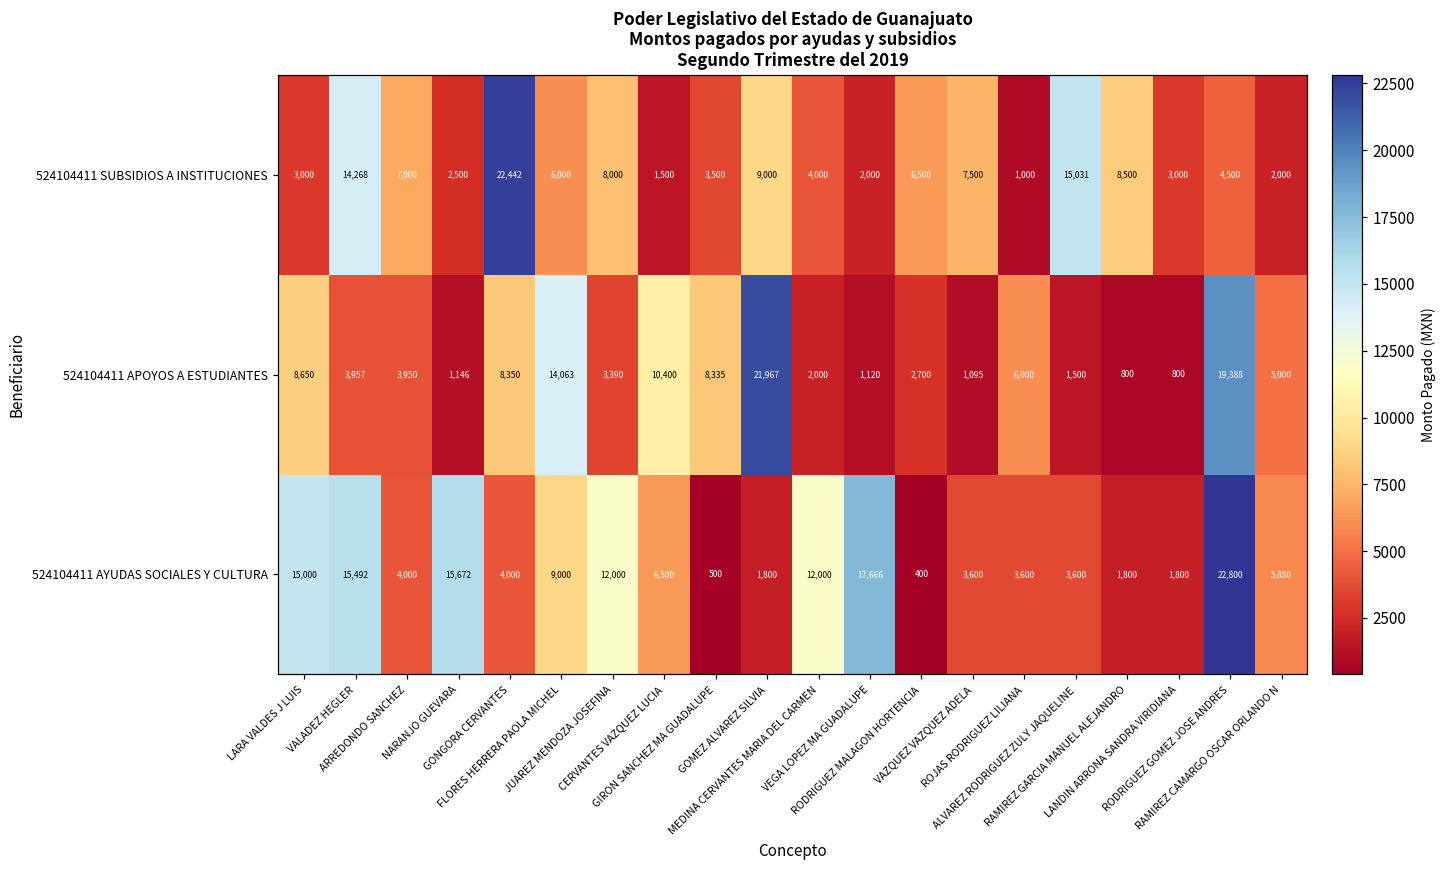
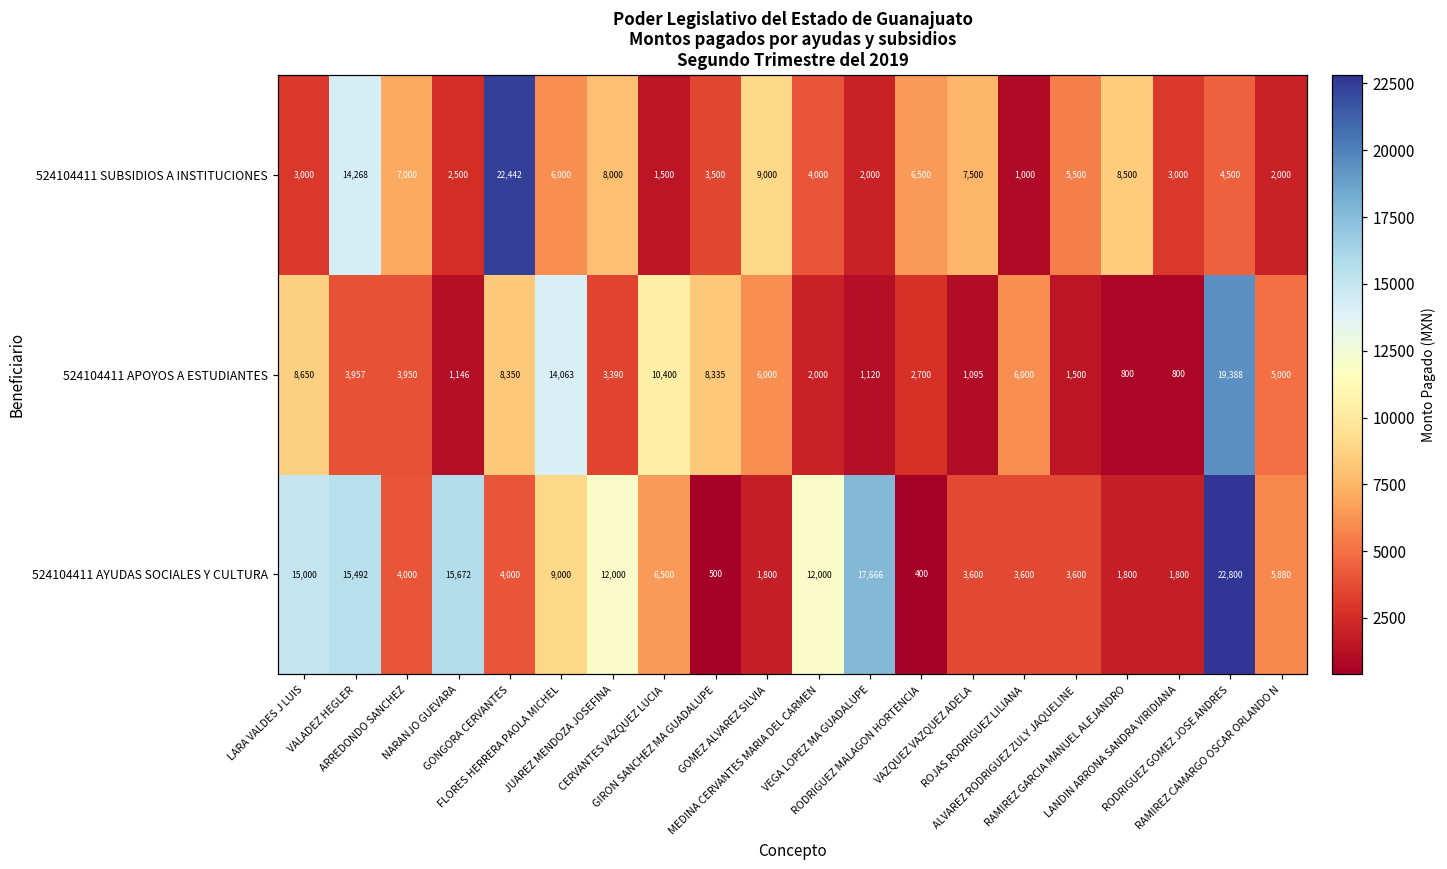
  {
    "524104411 SUBSIDIOS A INSTITUCIONES": {
      "LARA VALDES J LUIS": "3,000",
      "VALADEZ HEGLER": "14,268",
      "ARREDONDO SANCHEZ": "7,000",
      "NARANJO GUEVARA": "2,500",
      "GONGORA CERVANTES": "22,442",
      "FLORES HERRERA PAOLA MICHEL": "6,000",
      "JUAREZ MENDOZA JOSEFINA": "8,000",
      "CERVANTES VAZQUEZ LUCIA": "1,500",
      "GIRON SANCHEZ MA GUADALUPE": "3,500",
      "GOMEZ ALVAREZ SILVIA": "9,000",
      "MEDINA CERVANTES MARIA DEL CARMEN": "4,000",
      "VEGA LOPEZ MA GUADALUPE": "2,000",
      "RODRIGUEZ MALAGON HORTENCIA": "6,500",
      "VAZQUEZ VAZQUEZ ADELA": "7,500",
      "ROJAS RODRIGUEZ LILIANA": "1,000",
-     "ALVAREZ RODRIGUEZ ZULY JAQUELINE": "15,031",
+     "ALVAREZ RODRIGUEZ ZULY JAQUELINE": "5,500",
      "RAMIREZ GARCIA MANUEL ALEJANDRO": "8,500",
      "LANDIN ARRONA SANDRA VIRIDIANA": "3,000",
      "RODRIGUEZ GOMEZ JOSE ANDRES": "4,500",
      "RAMIREZ CAMARGO OSCAR ORLANDO N": "2,000"
    },
    "524104411 APOYOS A ESTUDIANTES": {
      "LARA VALDES J LUIS": "8,650",
      "VALADEZ HEGLER": "3,957",
      "ARREDONDO SANCHEZ": "3,950",
      "NARANJO GUEVARA": "1,146",
      "GONGORA CERVANTES": "8,350",
      "FLORES HERRERA PAOLA MICHEL": "14,063",
      "JUAREZ MENDOZA JOSEFINA": "3,390",
      "CERVANTES VAZQUEZ LUCIA": "10,400",
      "GIRON SANCHEZ MA GUADALUPE": "8,335",
-     "GOMEZ ALVAREZ SILVIA": "21,967",
+     "GOMEZ ALVAREZ SILVIA": "6,000",
      "MEDINA CERVANTES MARIA DEL CARMEN": "2,000",
      "VEGA LOPEZ MA GUADALUPE": "1,120",
      "RODRIGUEZ MALAGON HORTENCIA": "2,700",
      "VAZQUEZ VAZQUEZ ADELA": "1,095",
      "ROJAS RODRIGUEZ LILIANA": "6,000",
      "ALVAREZ RODRIGUEZ ZULY JAQUELINE": "1,500",
      "RAMIREZ GARCIA MANUEL ALEJANDRO": "800",
      "LANDIN ARRONA SANDRA VIRIDIANA": "800",
      "RODRIGUEZ GOMEZ JOSE ANDRES": "19,388",
      "RAMIREZ CAMARGO OSCAR ORLANDO N": "5,000"
    },
    "524104411 AYUDAS SOCIALES Y CULTURA": {
      "LARA VALDES J LUIS": "15,000",
      "VALADEZ HEGLER": "15,492",
      "ARREDONDO SANCHEZ": "4,000",
      "NARANJO GUEVARA": "15,672",
      "GONGORA CERVANTES": "4,000",
      "FLORES HERRERA PAOLA MICHEL": "9,000",
      "JUAREZ MENDOZA JOSEFINA": "12,000",
      "CERVANTES VAZQUEZ LUCIA": "6,500",
      "GIRON SANCHEZ MA GUADALUPE": "500",
      "GOMEZ ALVAREZ SILVIA": "1,800",
      "MEDINA CERVANTES MARIA DEL CARMEN": "12,000",
      "VEGA LOPEZ MA GUADALUPE": "17,666",
      "RODRIGUEZ MALAGON HORTENCIA": "400",
      "VAZQUEZ VAZQUEZ ADELA": "3,600",
      "ROJAS RODRIGUEZ LILIANA": "3,600",
      "ALVAREZ RODRIGUEZ ZULY JAQUELINE": "3,600",
      "RAMIREZ GARCIA MANUEL ALEJANDRO": "1,800",
      "LANDIN ARRONA SANDRA VIRIDIANA": "1,800",
      "RODRIGUEZ GOMEZ JOSE ANDRES": "22,800",
      "RAMIREZ CAMARGO OSCAR ORLANDO N": "5,880"
    }
  }
